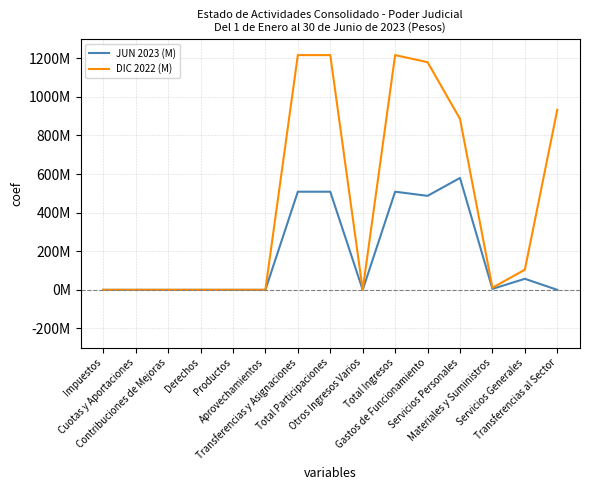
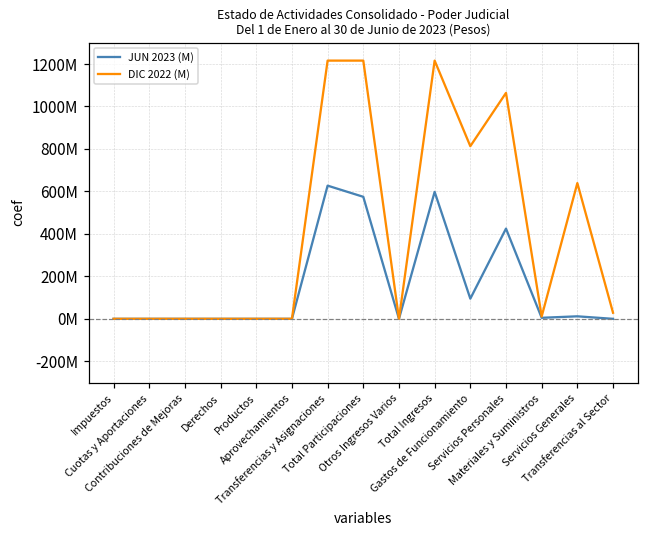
  {
    "JUN 2023 (M)": {
-     "Transferencias y Asignaciones": 510000000,
-     "Total Participaciones": 510000000,
-     "Total Ingresos": 510000000,
-     "Gastos de Funcionamiento": 490000000,
-     "Servicios Personales": 580000000,
-     "Servicios Generales": 60000000,
+     "Transferencias y Asignaciones": 630000000,
+     "Total Participaciones": 570000000,
+     "Total Ingresos": 600000000,
+     "Gastos de Funcionamiento": 90000000,
+     "Servicios Personales": 420000000,
+     "Servicios Generales": 10000000,
      "Transferencias al Sector": 0
    },
    "DIC 2022 (M)": {
      "Transferencias y Asignaciones": 1220000000,
      "Total Participaciones": 1220000000,
      "Total Ingresos": 1220000000,
-     "Gastos de Funcionamiento": 1180000000,
-     "Servicios Personales": 890000000,
-     "Servicios Generales": 100000000,
-     "Transferencias al Sector": 930000000
+     "Gastos de Funcionamiento": 810000000,
+     "Servicios Personales": 1060000000,
+     "Servicios Generales": 640000000,
+     "Transferencias al Sector": 30000000
    }
  }
